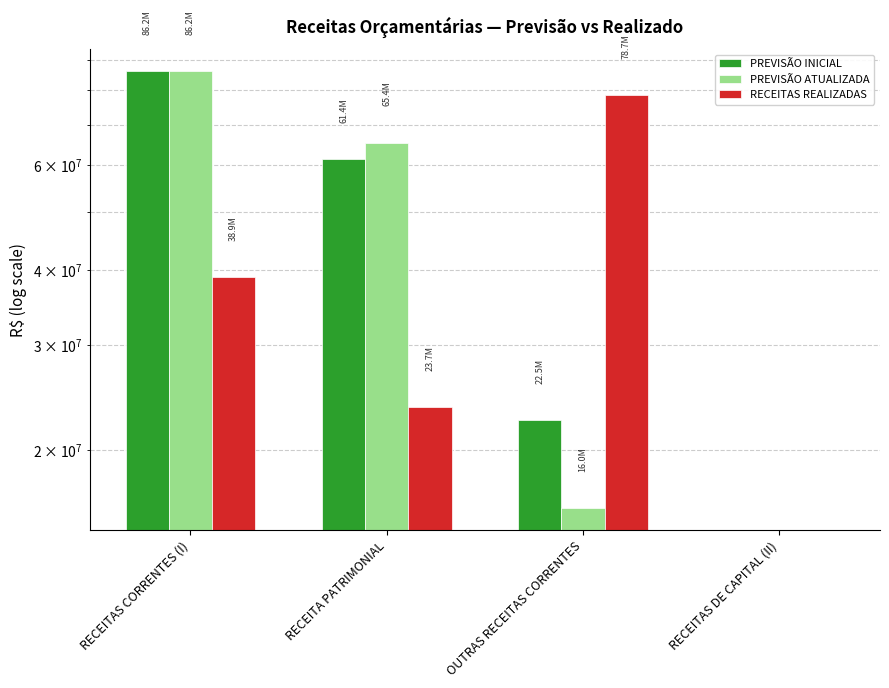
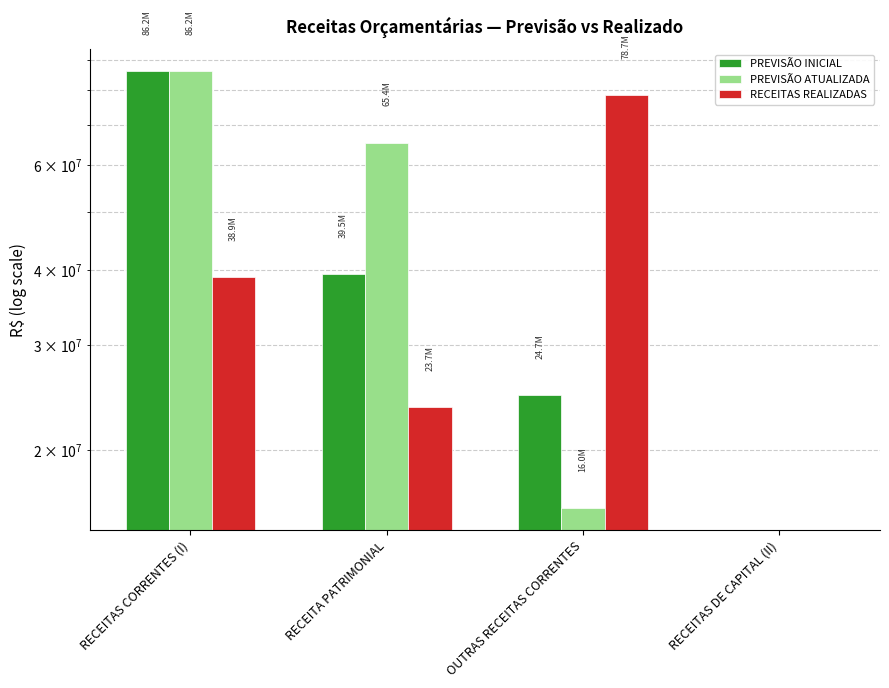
  {
    "PREVISÃO INICIAL": {
-     "RECEITA PATRIMONIAL": "61.4M",
-     "OUTRAS RECEITAS CORRENTES": "22.5M"
+     "RECEITA PATRIMONIAL": "39.5M",
+     "OUTRAS RECEITAS CORRENTES": "24.7M"
    }
  }
